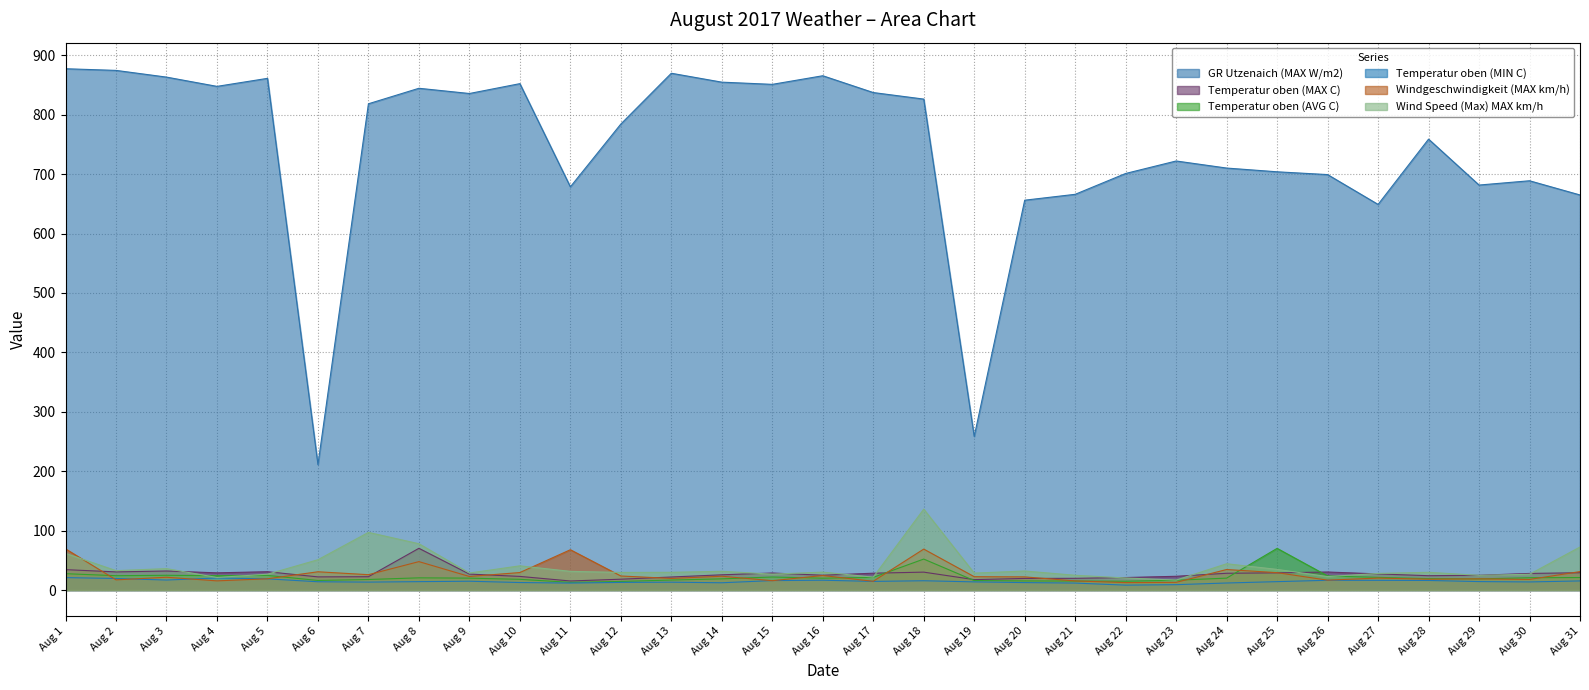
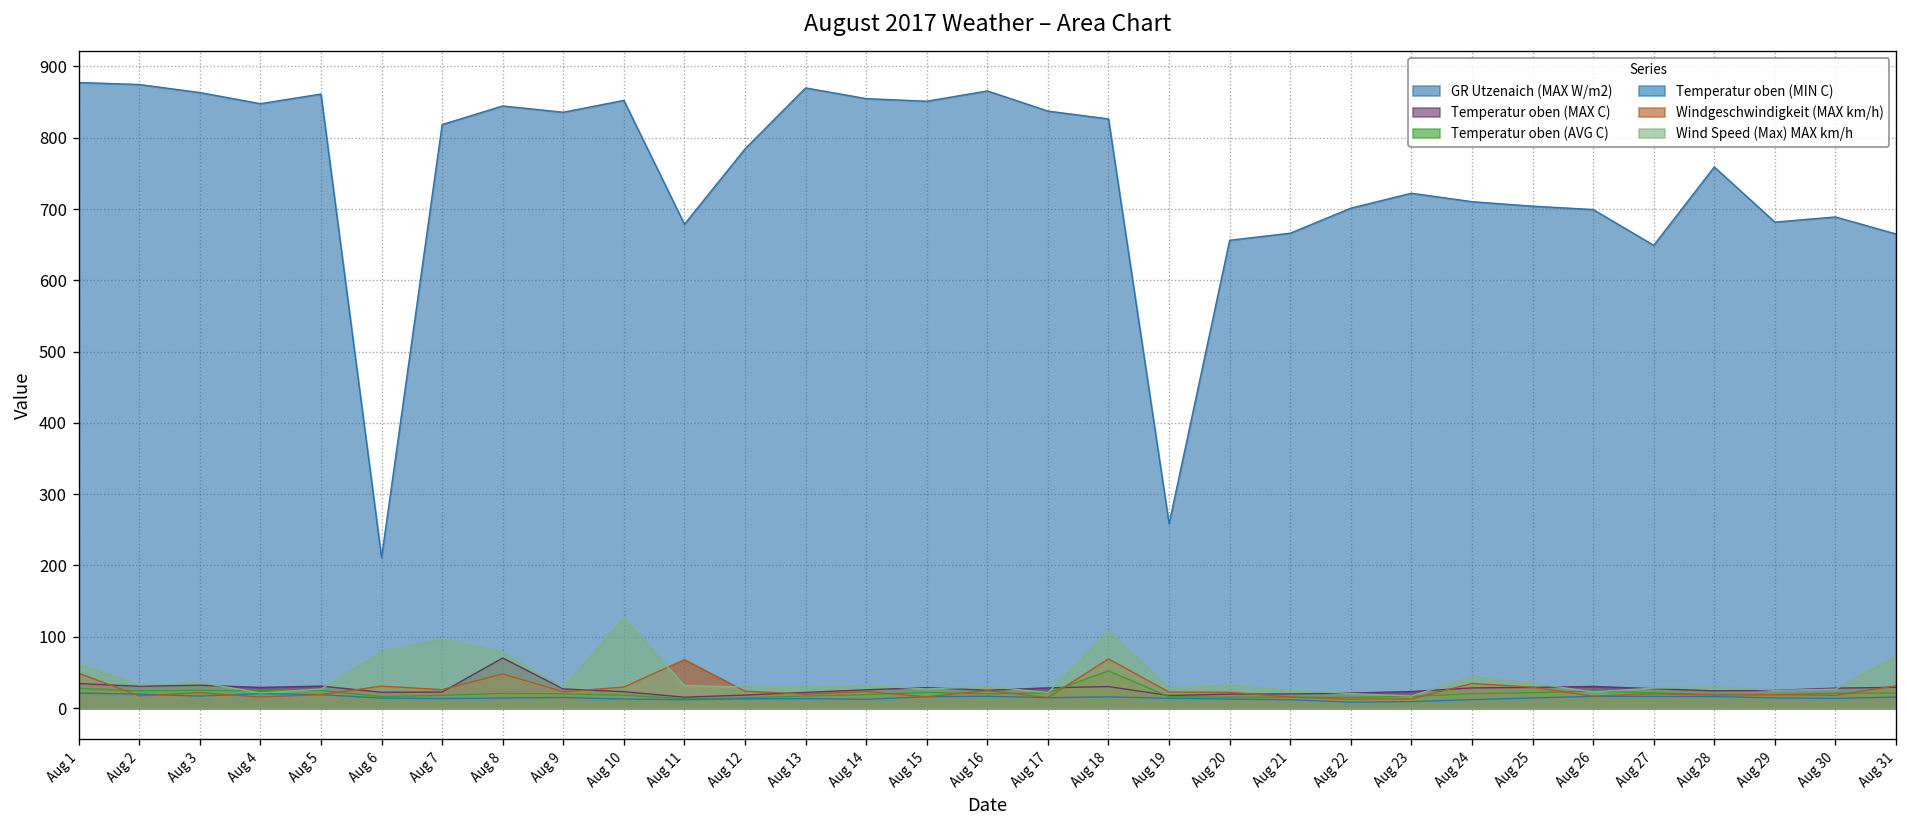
  {
    "Temperatur oben (MAX C)": {
      "Aug 1": 30,
      "Aug 4": 30,
      "Aug 6": 20,
      "Aug 8": 70,
      "Aug 10": 20,
      "Aug 17": 30,
      "Aug 18": 30,
      "Aug 21": 20,
      "Aug 23": 20,
      "Aug 24": 30,
      "Aug 26": 30,
      "Aug 28": 20
    },
    "Temperatur oben (AVG C)": {
      "Aug 1": 30,
      "Aug 2": 20,
      "Aug 7": 20,
      "Aug 8": 20,
      "Aug 10": 20,
      "Aug 14": 20,
      "Aug 15": 20,
      "Aug 18": 50,
      "Aug 24": 20,
-     "Aug 25": 70,
+     "Aug 25": 20,
      "Aug 31": 20
    },
    "Windgeschwindigkeit (MAX km/h)": {
-     "Aug 1": 70,
+     "Aug 1": 50,
      "Aug 4": 20,
      "Aug 6": 30,
      "Aug 8": 50,
      "Aug 10": 30,
      "Aug 11": 70,
      "Aug 12": 20,
      "Aug 18": 70,
      "Aug 19": 20,
      "Aug 24": 30
    },
    "Wind Speed (Max) MAX km/h": {
      "Aug 1": 60,
-     "Aug 6": 50,
+     "Aug 6": 80,
      "Aug 7": 100,
      "Aug 8": 80,
-     "Aug 10": 40,
+     "Aug 10": 130,
      "Aug 11": 30,
      "Aug 12": 30,
      "Aug 13": 30,
      "Aug 14": 30,
      "Aug 16": 30,
-     "Aug 18": 140,
+     "Aug 18": 110,
      "Aug 19": 30,
      "Aug 20": 30,
      "Aug 21": 20,
      "Aug 24": 40,
      "Aug 25": 30,
      "Aug 28": 30,
      "Aug 31": 70
    }
  }
